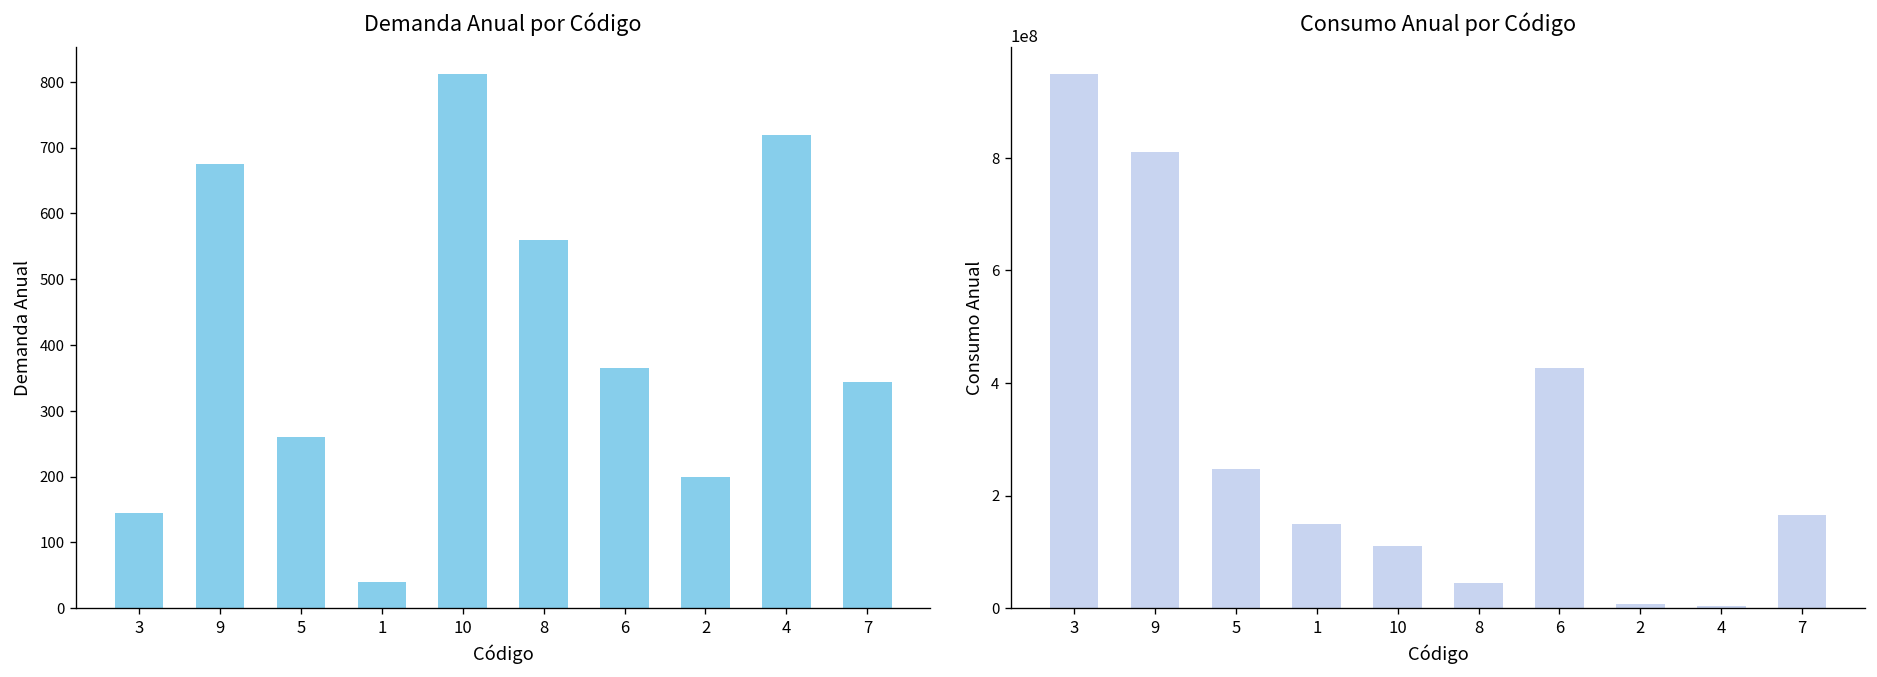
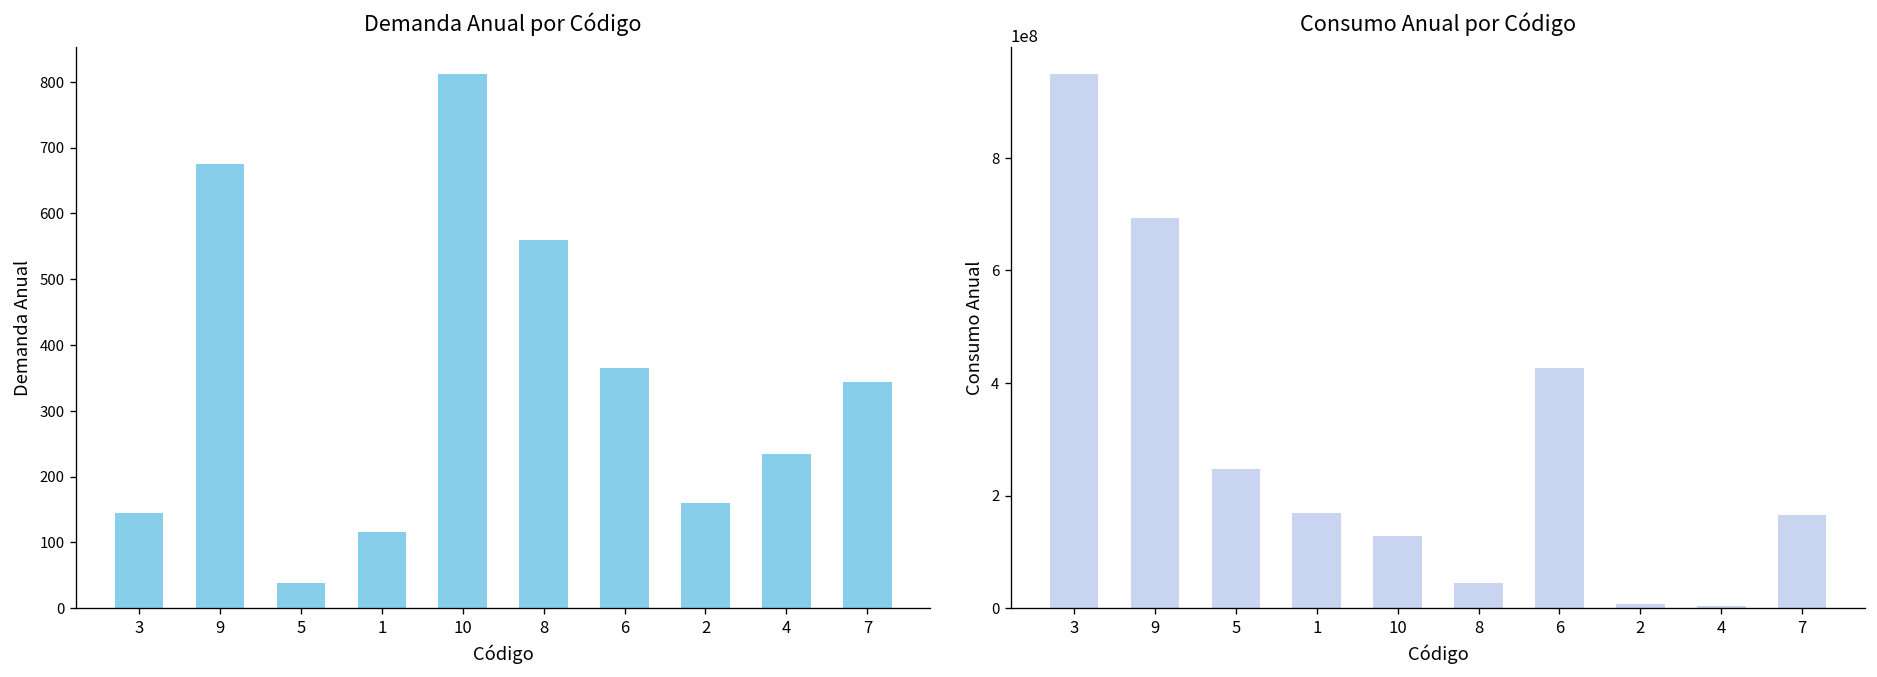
  {
    "Demanda Anual por Código": {
      "3": 150,
      "9": 680,
-     "5": 260,
-     "1": 40,
+     "5": 40,
+     "1": 120,
      "10": 810,
      "8": 560,
      "6": 370,
-     "2": 200,
-     "4": 720,
+     "2": 160,
+     "4": 240,
      "7": 340
    },
    "Consumo Anual por Código": {
      "3": 950000000,
-     "9": 810000000,
+     "9": 690000000,
      "5": 250000000,
-     "1": 150000000,
-     "10": 110000000,
+     "1": 170000000,
+     "10": 130000000,
      "8": 40000000,
      "6": 430000000,
      "2": 10000000,
      "7": 170000000
    }
  }
